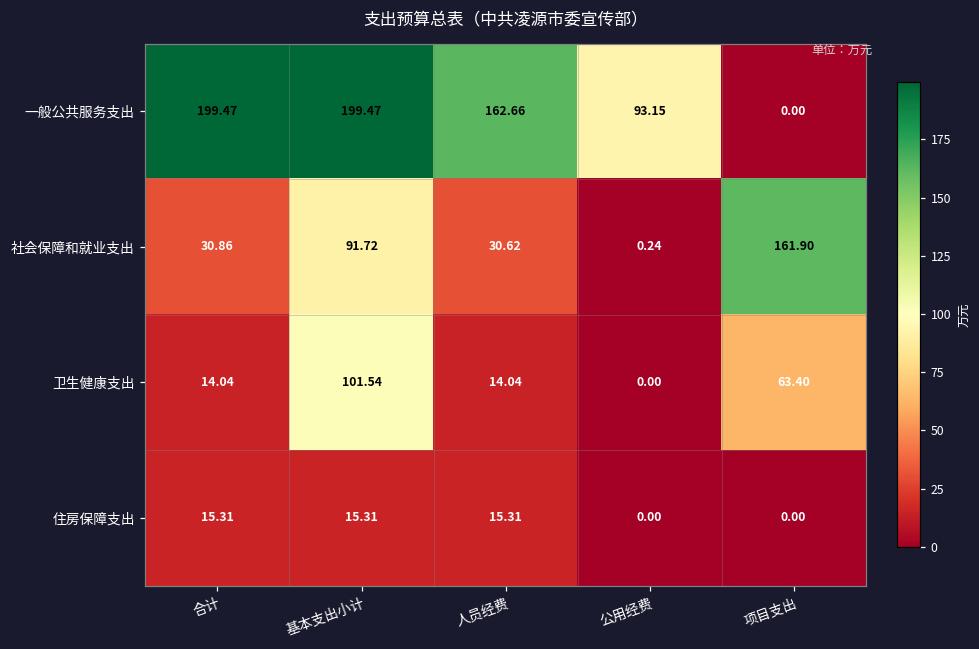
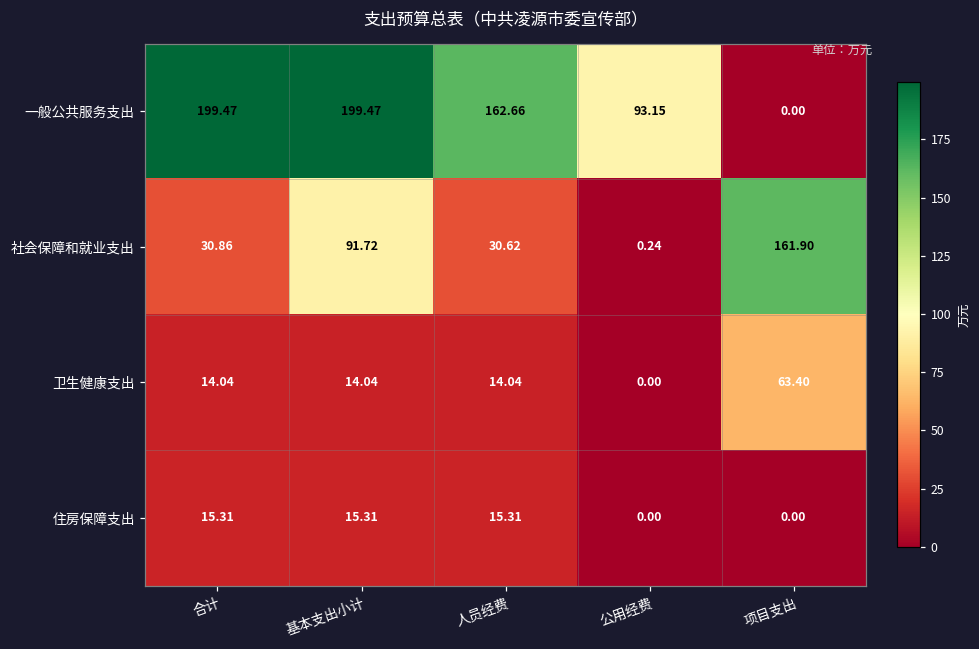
  {
    "一般公共服务支出": {
      "合计": 199.47,
      "基本支出小计": 199.47,
      "人员经费": 162.66,
      "公用经费": 93.15
    },
    "社会保障和就业支出": {
      "合计": 30.86,
      "基本支出小计": 91.72,
      "人员经费": 30.62,
      "公用经费": 0.24,
      "项目支出": 161.90
    },
    "卫生健康支出": {
      "合计": 14.04,
-     "基本支出小计": 101.54,
+     "基本支出小计": 14.04,
      "人员经费": 14.04,
      "公用经费": 0.00,
      "项目支出": 63.40
    },
    "住房保障支出": {
      "合计": 15.31,
      "基本支出小计": 15.31,
      "人员经费": 15.31,
      "公用经费": 0.00,
      "项目支出": 0.00
    }
  }
